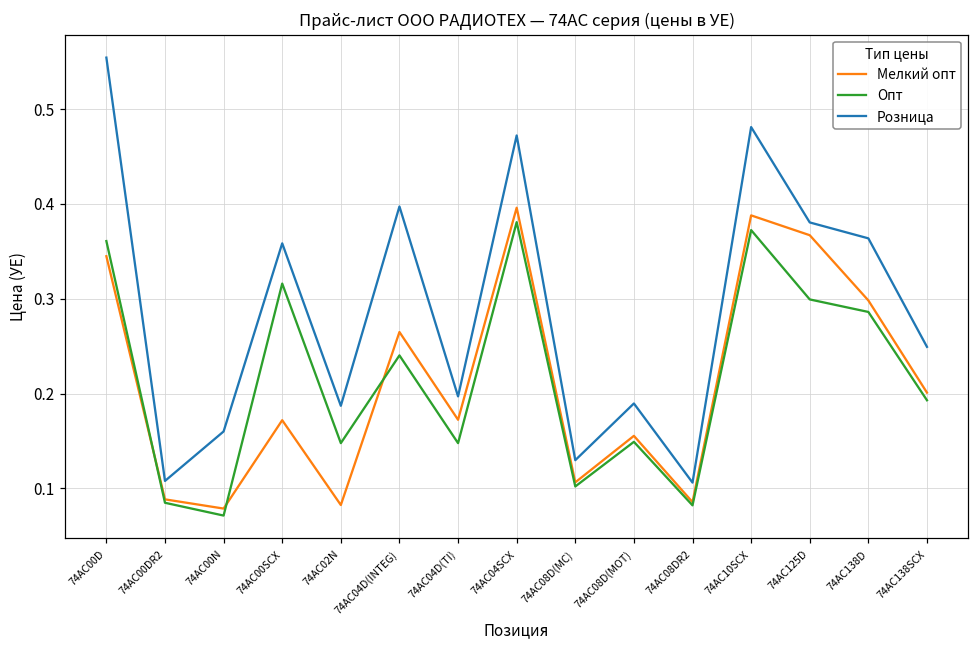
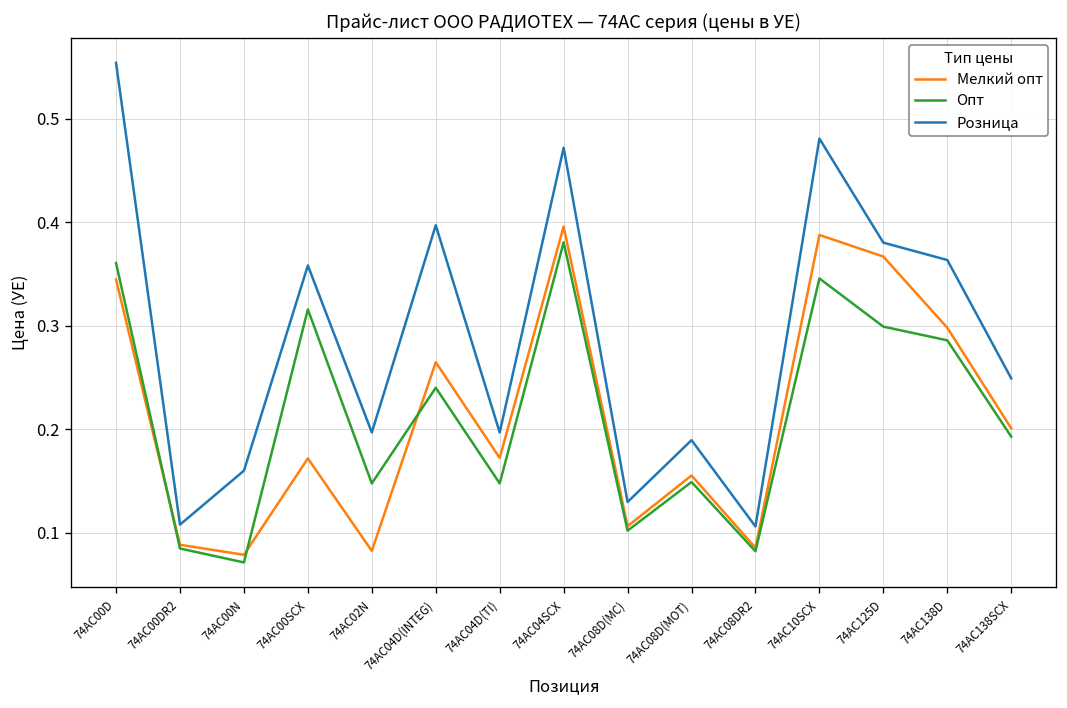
  {
    "Мелкий опт": {
      "74AC00D": 0.34,
      "74AC00DR2": 0.09,
      "74AC00N": 0.08,
      "74AC00SCX": 0.17,
      "74AC02N": 0.08,
      "74AC04D(INTEG)": 0.26,
      "74AC04D(TI)": 0.17,
      "74AC04SCX": 0.40,
      "74AC08D(MC)": 0.11,
      "74AC08D(MOT)": 0.16,
      "74AC08DR2": 0.09,
      "74AC10SCX": 0.39,
      "74AC125D": 0.37,
      "74AC138D": 0.30,
      "74AC138SCX": 0.20
    },
    "Опт": {
      "74AC00D": 0.36,
      "74AC00DR2": 0.08,
      "74AC00N": 0.07,
      "74AC00SCX": 0.32,
      "74AC02N": 0.15,
      "74AC04D(INTEG)": 0.24,
      "74AC04D(TI)": 0.15,
      "74AC04SCX": 0.38,
      "74AC08D(MC)": 0.10,
      "74AC08D(MOT)": 0.15,
      "74AC08DR2": 0.08,
-     "74AC10SCX": 0.37,
+     "74AC10SCX": 0.35,
      "74AC125D": 0.30,
      "74AC138D": 0.29,
      "74AC138SCX": 0.19
    },
    "Розница": {
      "74AC00D": 0.55,
      "74AC00DR2": 0.11,
      "74AC00N": 0.16,
      "74AC00SCX": 0.36,
-     "74AC02N": 0.19,
+     "74AC02N": 0.20,
      "74AC04D(INTEG)": 0.40,
      "74AC04D(TI)": 0.20,
      "74AC04SCX": 0.47,
      "74AC08D(MC)": 0.13,
      "74AC08D(MOT)": 0.19,
      "74AC08DR2": 0.11,
      "74AC10SCX": 0.48,
      "74AC125D": 0.38,
      "74AC138D": 0.36,
      "74AC138SCX": 0.25
    }
  }
